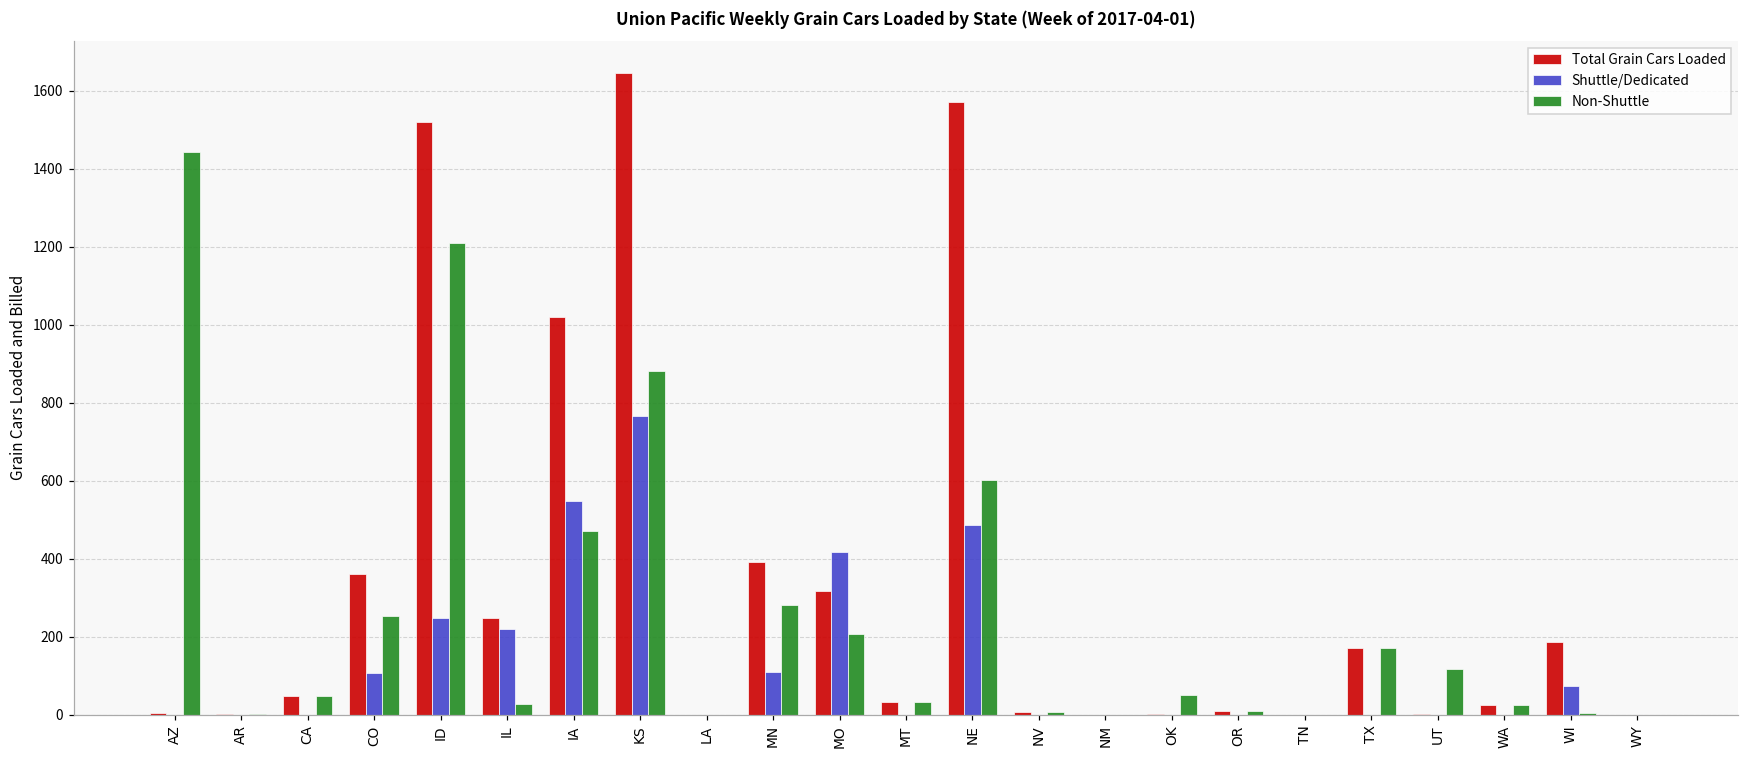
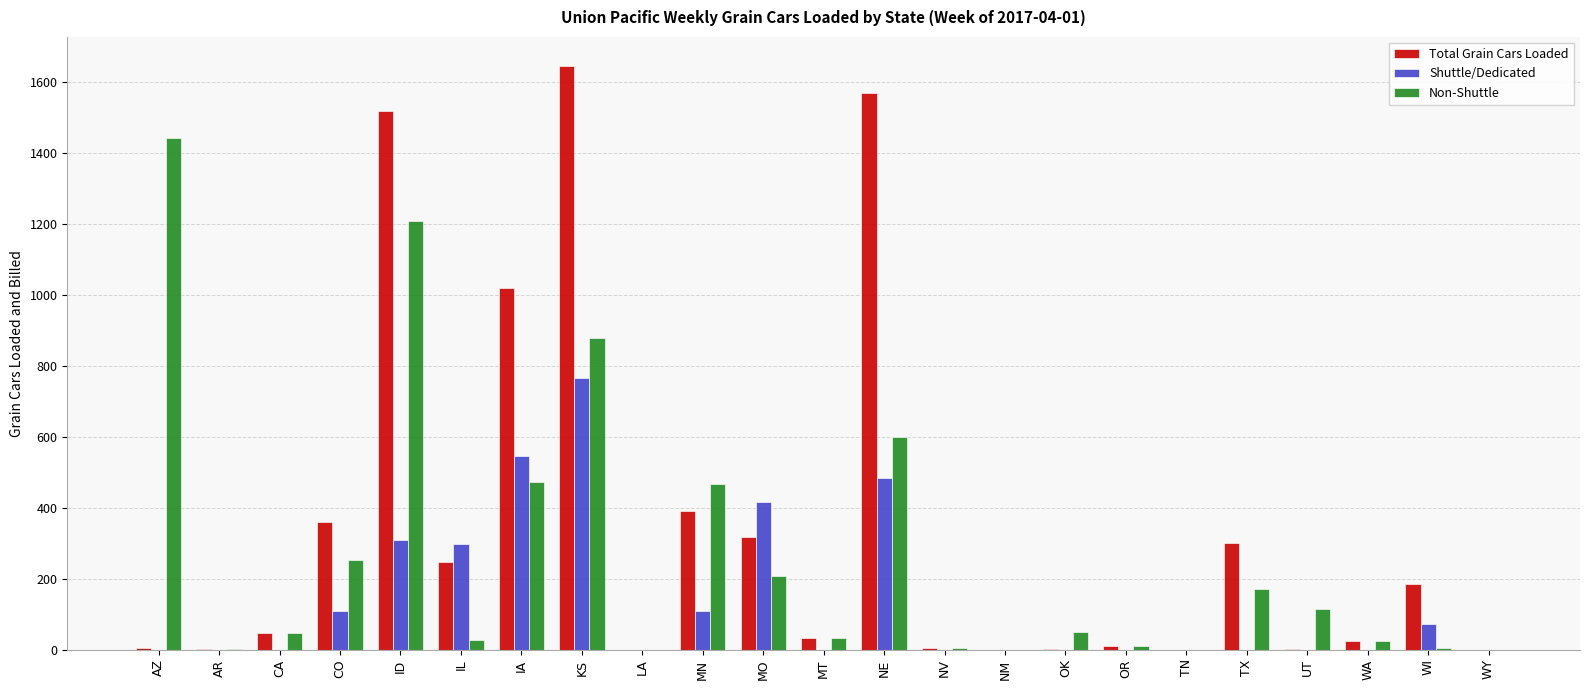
  {
    "Total Grain Cars Loaded": {
      "CA": 50,
      "CO": 360,
      "ID": 1520,
      "IL": 250,
      "IA": 1020,
      "KS": 1650,
      "LA": 0,
      "MN": 390,
      "MO": 320,
      "MT": 30,
      "NE": 1570,
      "NM": 0,
      "OR": 10,
      "TN": 0,
-     "TX": 170,
+     "TX": 300,
      "WA": 20,
      "WI": 190,
      "WY": 0
    },
    "Shuttle/Dedicated": {
      "AZ": 0,
      "AR": 0,
      "CA": 0,
      "CO": 110,
-     "ID": 250,
-     "IL": 220,
+     "ID": 310,
+     "IL": 300,
      "IA": 550,
      "KS": 770,
      "LA": 0,
      "MN": 110,
      "MO": 420,
      "MT": 0,
      "NE": 490,
      "NV": 0,
      "NM": 0,
      "OK": 0,
      "OR": 0,
      "TN": 0,
      "TX": 0,
      "UT": 0,
      "WA": 0,
      "WI": 70,
      "WY": 0
    },
    "Non-Shuttle": {
      "AZ": 1440,
      "CA": 50,
      "CO": 250,
      "ID": 1210,
      "IL": 30,
      "IA": 470,
      "KS": 880,
      "LA": 0,
-     "MN": 280,
+     "MN": 470,
      "MO": 210,
      "MT": 30,
      "NE": 600,
      "NM": 0,
      "OK": 50,
      "OR": 10,
      "TN": 0,
      "TX": 170,
      "UT": 120,
      "WA": 20,
      "WY": 0
    }
  }
